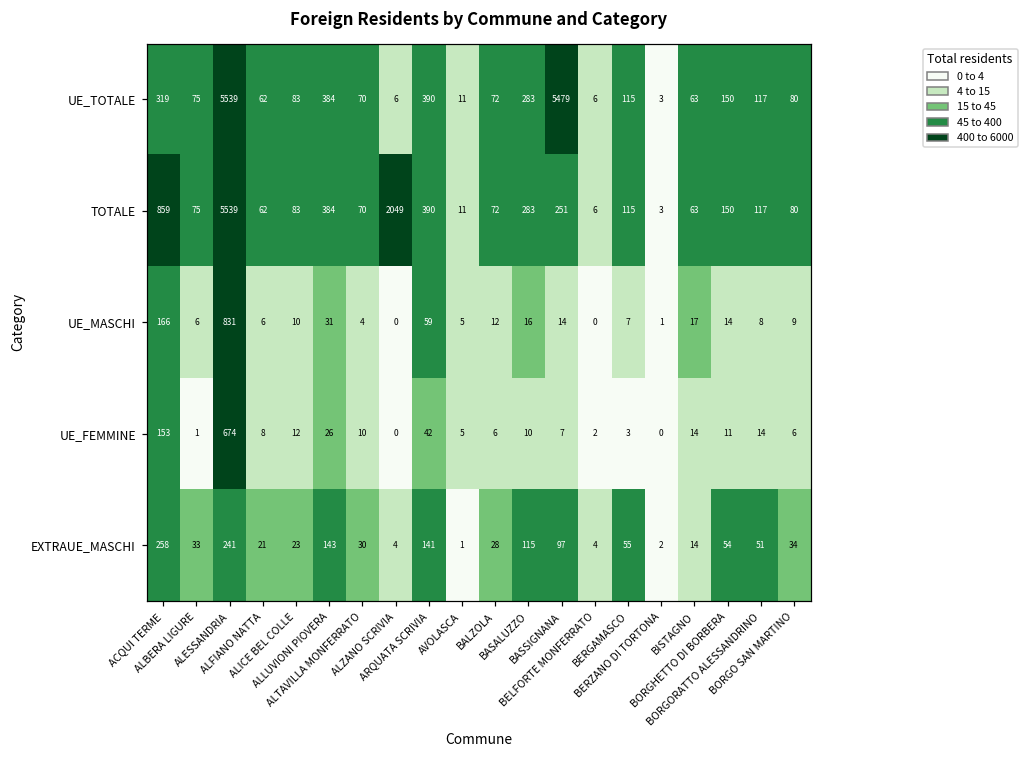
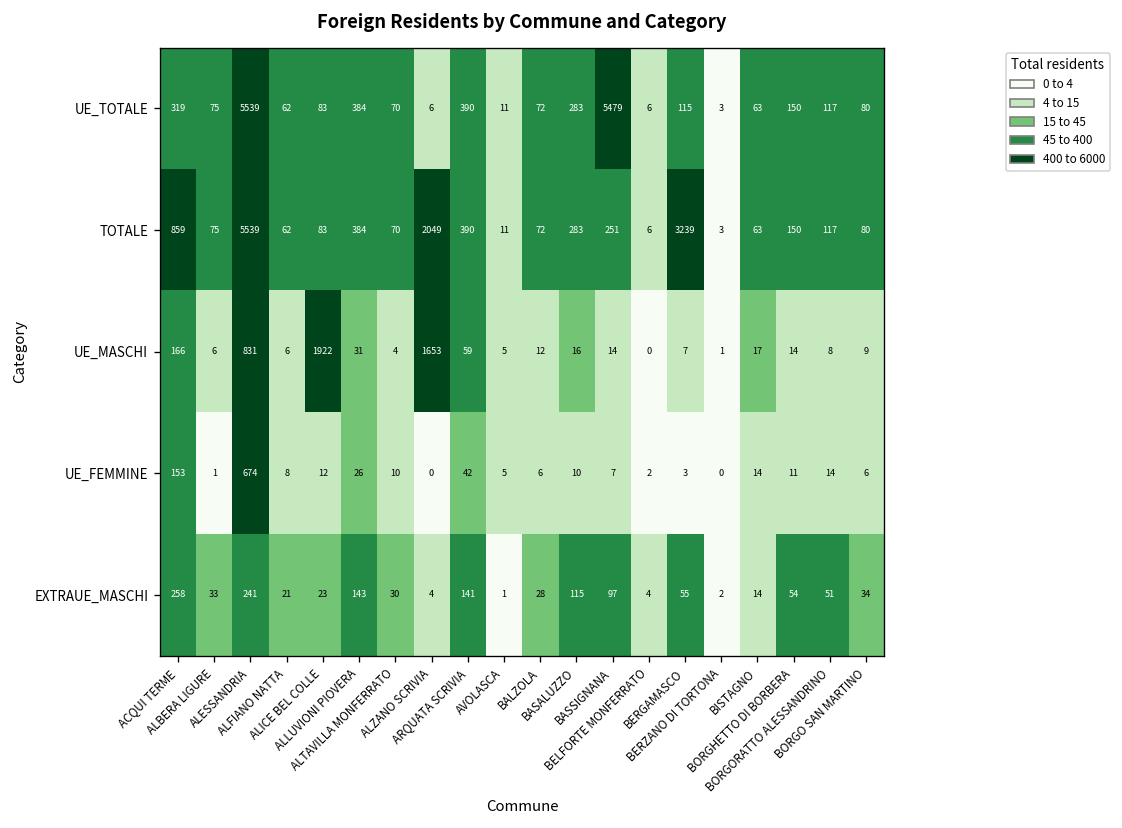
  {
    "UE_TOTALE": {
      "ACQUI TERME": 319,
      "ALBERA LIGURE": 75,
      "ALESSANDRIA": 5539,
      "ALFIANO NATTA": 62,
      "ALICE BEL COLLE": 83,
      "ALLUVIONI PIOVERA": 384,
      "ALTAVILLA MONFERRATO": 70,
      "ALZANO SCRIVIA": 6,
      "ARQUATA SCRIVIA": 390,
      "AVOLASCA": 11,
      "BALZOLA": 72,
      "BASALUZZO": 283,
      "BASSIGNANA": 5479,
      "BELFORTE MONFERRATO": 6,
      "BERGAMASCO": 115,
      "BERZANO DI TORTONA": 3,
      "BISTAGNO": 63,
      "BORGHETTO DI BORBERA": 150,
      "BORGORATTO ALESSANDRINO": 117,
      "BORGO SAN MARTINO": 80
    },
    "TOTALE": {
      "ACQUI TERME": 859,
      "ALBERA LIGURE": 75,
      "ALESSANDRIA": 5539,
      "ALFIANO NATTA": 62,
      "ALICE BEL COLLE": 83,
      "ALLUVIONI PIOVERA": 384,
      "ALTAVILLA MONFERRATO": 70,
      "ALZANO SCRIVIA": 2049,
      "ARQUATA SCRIVIA": 390,
      "AVOLASCA": 11,
      "BALZOLA": 72,
      "BASALUZZO": 283,
      "BASSIGNANA": 251,
      "BELFORTE MONFERRATO": 6,
-     "BERGAMASCO": 115,
+     "BERGAMASCO": 3239,
      "BERZANO DI TORTONA": 3,
      "BISTAGNO": 63,
      "BORGHETTO DI BORBERA": 150,
      "BORGORATTO ALESSANDRINO": 117,
      "BORGO SAN MARTINO": 80
    },
    "UE_MASCHI": {
      "ACQUI TERME": 166,
      "ALBERA LIGURE": 6,
      "ALESSANDRIA": 831,
      "ALFIANO NATTA": 6,
-     "ALICE BEL COLLE": 10,
+     "ALICE BEL COLLE": 1922,
      "ALLUVIONI PIOVERA": 31,
      "ALTAVILLA MONFERRATO": 4,
-     "ALZANO SCRIVIA": 0,
+     "ALZANO SCRIVIA": 1653,
      "ARQUATA SCRIVIA": 59,
      "AVOLASCA": 5,
      "BALZOLA": 12,
      "BASALUZZO": 16,
      "BASSIGNANA": 14,
      "BELFORTE MONFERRATO": 0,
      "BERGAMASCO": 7,
      "BERZANO DI TORTONA": 1,
      "BISTAGNO": 17,
      "BORGHETTO DI BORBERA": 14,
      "BORGORATTO ALESSANDRINO": 8,
      "BORGO SAN MARTINO": 9
    },
    "UE_FEMMINE": {
      "ACQUI TERME": 153,
      "ALBERA LIGURE": 1,
      "ALESSANDRIA": 674,
      "ALFIANO NATTA": 8,
      "ALICE BEL COLLE": 12,
      "ALLUVIONI PIOVERA": 26,
      "ALTAVILLA MONFERRATO": 10,
      "ALZANO SCRIVIA": 0,
      "ARQUATA SCRIVIA": 42,
      "AVOLASCA": 5,
      "BALZOLA": 6,
      "BASALUZZO": 10,
      "BASSIGNANA": 7,
      "BELFORTE MONFERRATO": 2,
      "BERGAMASCO": 3,
      "BERZANO DI TORTONA": 0,
      "BISTAGNO": 14,
      "BORGHETTO DI BORBERA": 11,
      "BORGORATTO ALESSANDRINO": 14,
      "BORGO SAN MARTINO": 6
    },
    "EXTRAUE_MASCHI": {
      "ACQUI TERME": 258,
      "ALBERA LIGURE": 33,
      "ALESSANDRIA": 241,
      "ALFIANO NATTA": 21,
      "ALICE BEL COLLE": 23,
      "ALLUVIONI PIOVERA": 143,
      "ALTAVILLA MONFERRATO": 30,
      "ALZANO SCRIVIA": 4,
      "ARQUATA SCRIVIA": 141,
      "AVOLASCA": 1,
      "BALZOLA": 28,
      "BASALUZZO": 115,
      "BASSIGNANA": 97,
      "BELFORTE MONFERRATO": 4,
      "BERGAMASCO": 55,
      "BERZANO DI TORTONA": 2,
      "BISTAGNO": 14,
      "BORGHETTO DI BORBERA": 54,
      "BORGORATTO ALESSANDRINO": 51,
      "BORGO SAN MARTINO": 34
    }
  }
